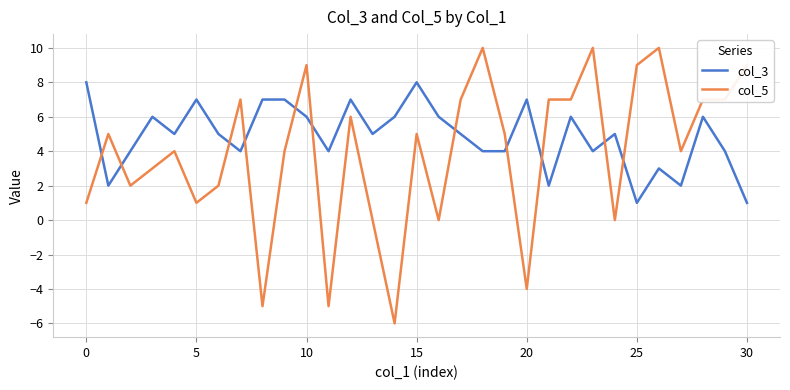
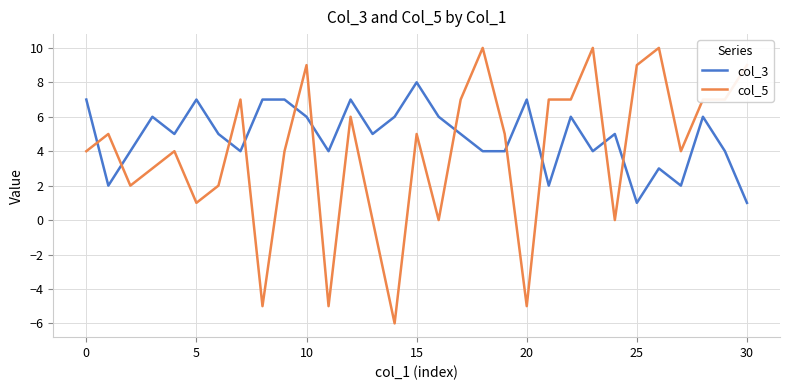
  {
    "col_3": {
-     "0": 8,
+     "0": 7,
      "5": 7,
      "10": 6,
      "15": 8,
      "20": 7,
      "25": 1,
      "30": 1
    },
    "col_5": {
-     "0": 1,
+     "0": 4,
      "5": 1,
      "10": 9,
      "15": 5,
-     "20": -4,
+     "20": -5,
      "25": 9
    }
  }
